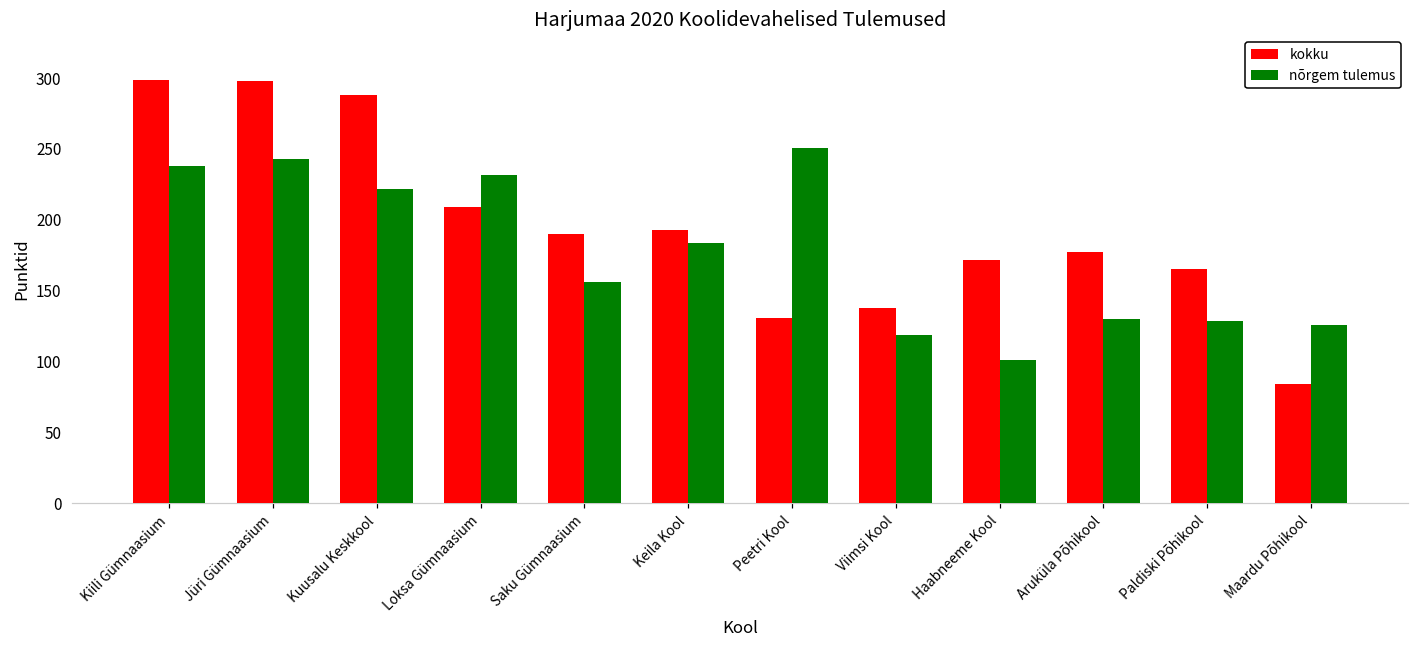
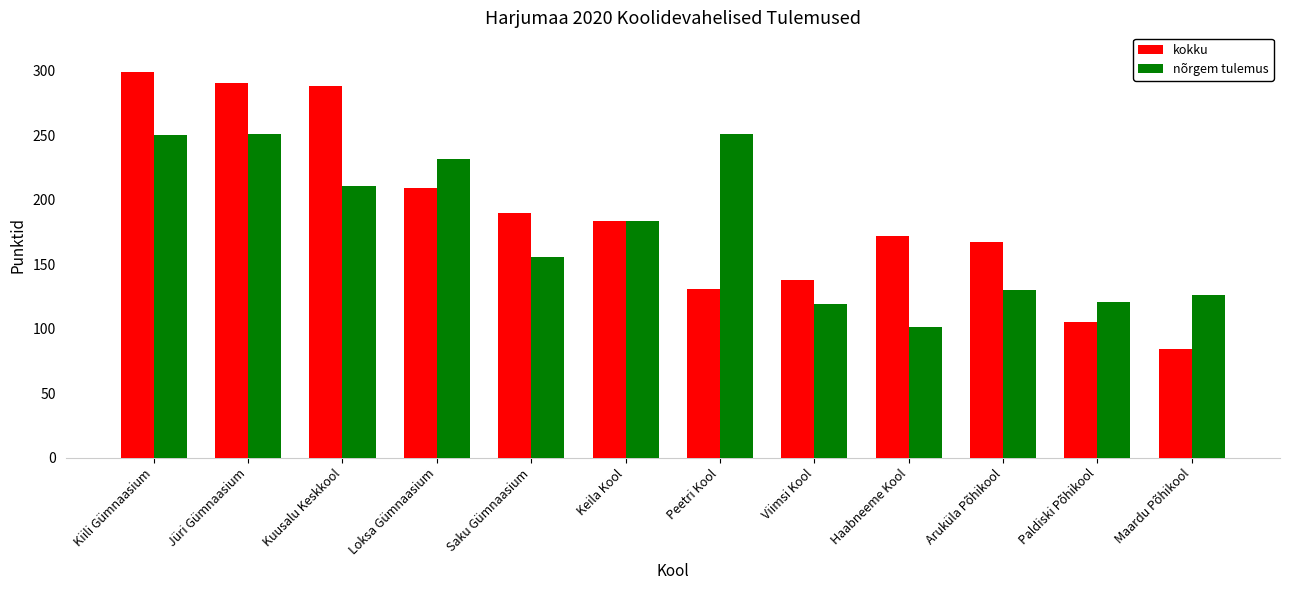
  {
    "kokku": {
      "Kiili Gümnaasium": 299,
-     "Jüri Gümnaasium": 298,
+     "Jüri Gümnaasium": 291,
      "Kuusalu Keskkool": 288,
      "Loksa Gümnaasium": 209,
      "Saku Gümnaasium": 190,
-     "Keila Kool": 193,
+     "Keila Kool": 184,
      "Peetri Kool": 131,
      "Viimsi Kool": 138,
      "Haabneeme Kool": 172,
-     "Aruküla Põhikool": 177,
-     "Paldiski Põhikool": 165,
+     "Aruküla Põhikool": 167,
+     "Paldiski Põhikool": 105,
      "Maardu Põhikool": 84
    },
    "nõrgem tulemus": {
-     "Kiili Gümnaasium": 238,
-     "Jüri Gümnaasium": 243,
-     "Kuusalu Keskkool": 222,
+     "Kiili Gümnaasium": 250,
+     "Jüri Gümnaasium": 251,
+     "Kuusalu Keskkool": 211,
      "Loksa Gümnaasium": 232,
      "Saku Gümnaasium": 156,
      "Keila Kool": 184,
      "Peetri Kool": 251,
      "Viimsi Kool": 119,
      "Haabneeme Kool": 101,
      "Aruküla Põhikool": 130,
-     "Paldiski Põhikool": 129,
+     "Paldiski Põhikool": 121,
      "Maardu Põhikool": 126
    }
  }
